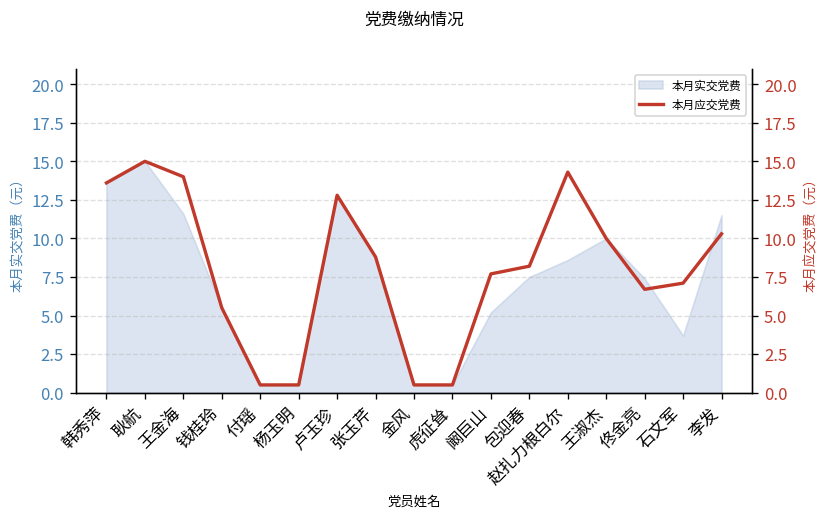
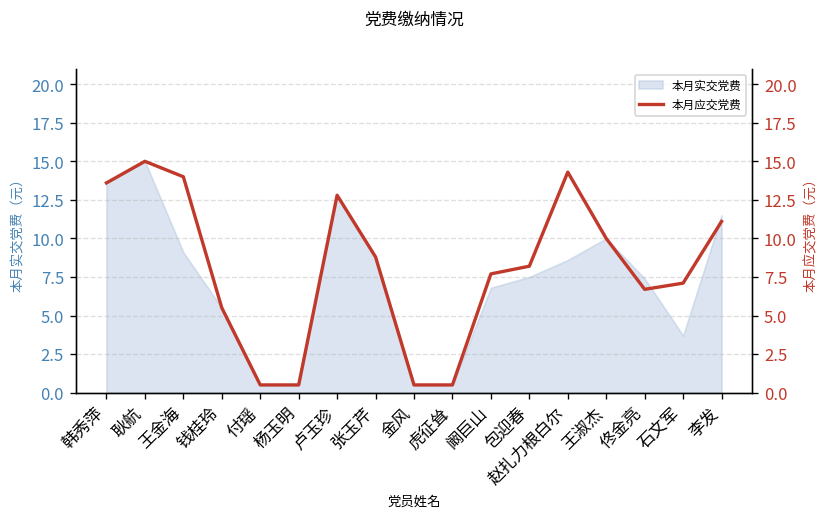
  {
    "本月实交党费": {
      "韩秀萍": 13.6,
      "耿航": 15.0,
-     "王金海": 11.6,
+     "王金海": 9.1,
      "钱桂玲": 5.5,
      "付瑶": 0.5,
      "杨玉明": 0.5,
      "卢玉珍": 12.8,
      "张玉芹": 8.8,
      "金风": 0.5,
      "虎征耸": 0.5,
-     "阚巨山": 5.2,
+     "阚巨山": 6.8,
      "包迎春": 7.5,
      "赵扎力根白尔": 8.6,
      "王淑杰": 10.0,
      "佟金亮": 7.4,
      "石文军": 3.7,
      "李发": 11.5
    },
    "本月应交党费": {
      "韩秀萍": 13.6,
      "耿航": 15.0,
      "王金海": 14.0,
      "钱桂玲": 5.5,
      "付瑶": 0.5,
      "杨玉明": 0.5,
      "卢玉珍": 12.8,
      "张玉芹": 8.8,
      "金风": 0.5,
      "虎征耸": 0.5,
      "阚巨山": 7.7,
      "包迎春": 8.2,
      "赵扎力根白尔": 14.3,
      "王淑杰": 10.0,
      "佟金亮": 6.7,
      "石文军": 7.1,
-     "李发": 10.3
+     "李发": 11.1
    }
  }
